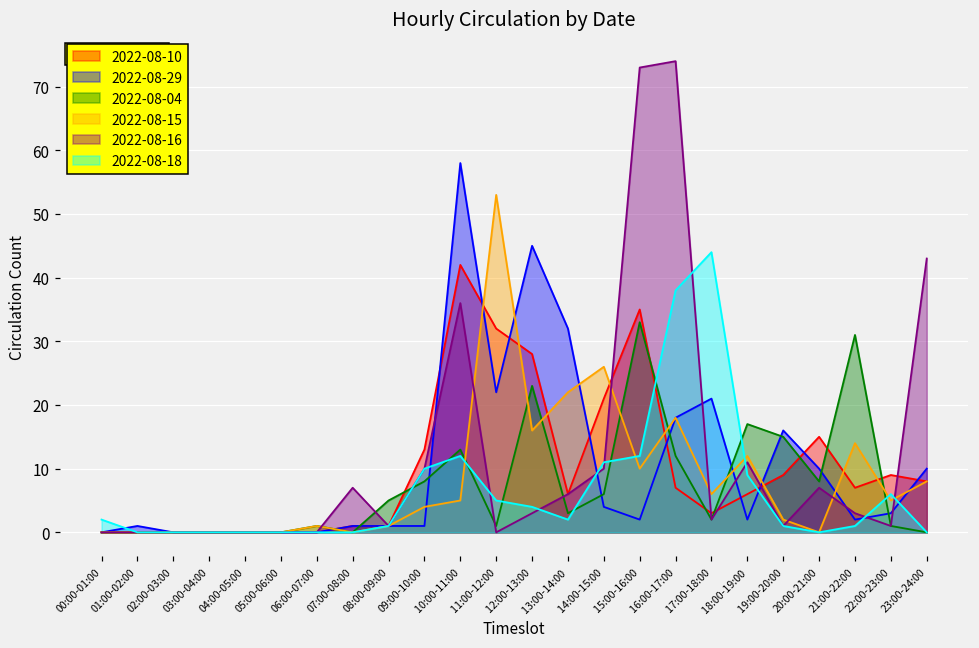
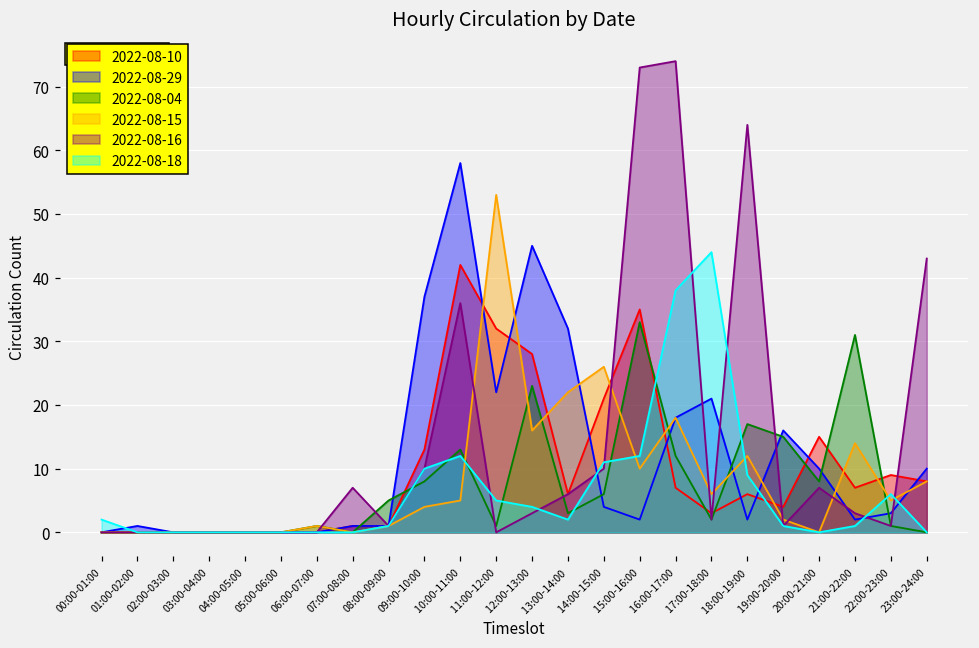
  {
    "2022-08-10": {
      "09:00-10:00": 13,
      "10:00-11:00": 42,
      "11:00-12:00": 32,
      "12:00-13:00": 28,
      "14:00-15:00": 21,
      "15:00-16:00": 35,
      "16:00-17:00": 7,
      "17:00-18:00": 3,
      "18:00-19:00": 6,
-     "19:00-20:00": 9,
+     "19:00-20:00": 4,
      "20:00-21:00": 15,
      "21:00-22:00": 7,
      "22:00-23:00": 9
    },
    "2022-08-29": {
      "01:00-02:00": 1,
-     "09:00-10:00": 1,
+     "09:00-10:00": 37,
      "10:00-11:00": 58,
      "11:00-12:00": 22,
      "12:00-13:00": 45,
      "13:00-14:00": 32,
      "14:00-15:00": 4,
      "15:00-16:00": 2,
      "17:00-18:00": 21,
      "18:00-19:00": 2,
      "19:00-20:00": 16,
      "20:00-21:00": 10,
      "21:00-22:00": 2,
      "22:00-23:00": 3,
      "23:00-24:00": 10
    },
    "2022-08-04": {
      "08:00-09:00": 5,
      "09:00-10:00": 8,
      "10:00-11:00": 13,
      "11:00-12:00": 1,
      "12:00-13:00": 23,
      "13:00-14:00": 3,
      "14:00-15:00": 6,
      "15:00-16:00": 33,
      "16:00-17:00": 12,
      "18:00-19:00": 17,
      "19:00-20:00": 15,
      "20:00-21:00": 8,
      "21:00-22:00": 31
    },
    "2022-08-15": {
      "09:00-10:00": 4,
      "10:00-11:00": 5,
      "11:00-12:00": 53,
      "12:00-13:00": 16,
      "13:00-14:00": 22,
      "14:00-15:00": 26,
      "15:00-16:00": 10,
      "17:00-18:00": 6,
      "18:00-19:00": 12,
      "19:00-20:00": 2,
      "21:00-22:00": 14,
      "22:00-23:00": 5
    },
    "2022-08-16": {
      "07:00-08:00": 7,
      "10:00-11:00": 36,
      "11:00-12:00": 0,
      "12:00-13:00": 3,
      "14:00-15:00": 10,
      "15:00-16:00": 73,
      "16:00-17:00": 74,
-     "18:00-19:00": 11,
+     "18:00-19:00": 64,
      "20:00-21:00": 7,
      "21:00-22:00": 3,
      "23:00-24:00": 43
    },
    "2022-08-18": {
      "00:00-01:00": 2,
      "10:00-11:00": 12,
      "11:00-12:00": 5,
      "12:00-13:00": 4,
      "13:00-14:00": 2,
      "14:00-15:00": 11,
      "15:00-16:00": 12,
      "16:00-17:00": 38,
      "17:00-18:00": 44,
      "18:00-19:00": 9,
      "21:00-22:00": 1,
      "22:00-23:00": 6
    }
  }
